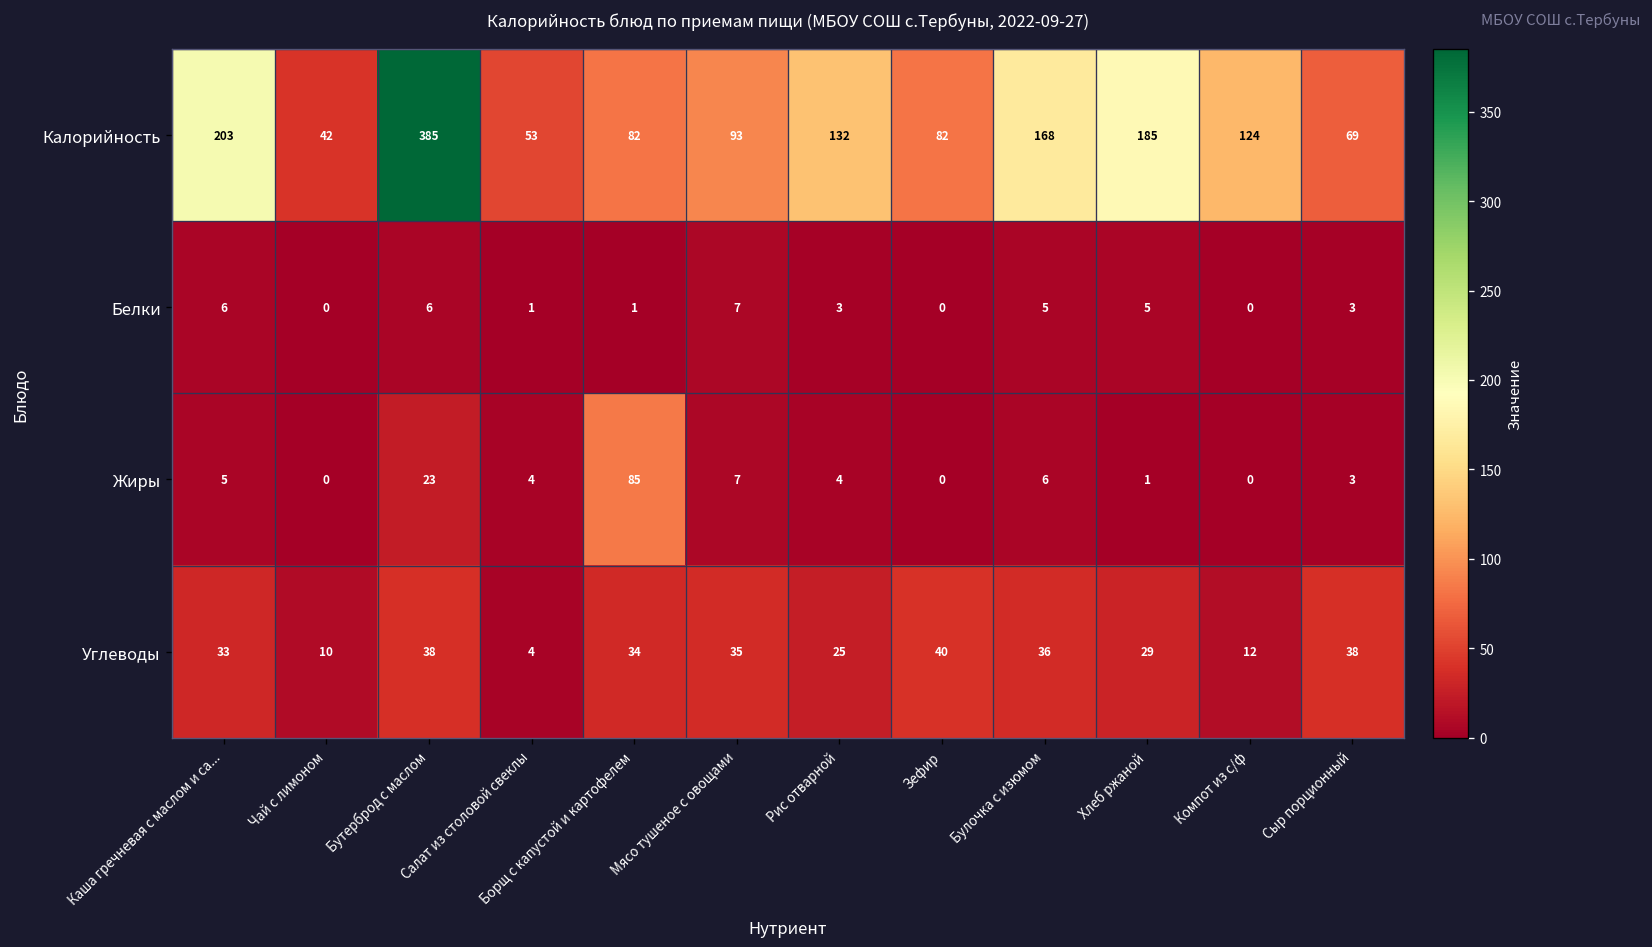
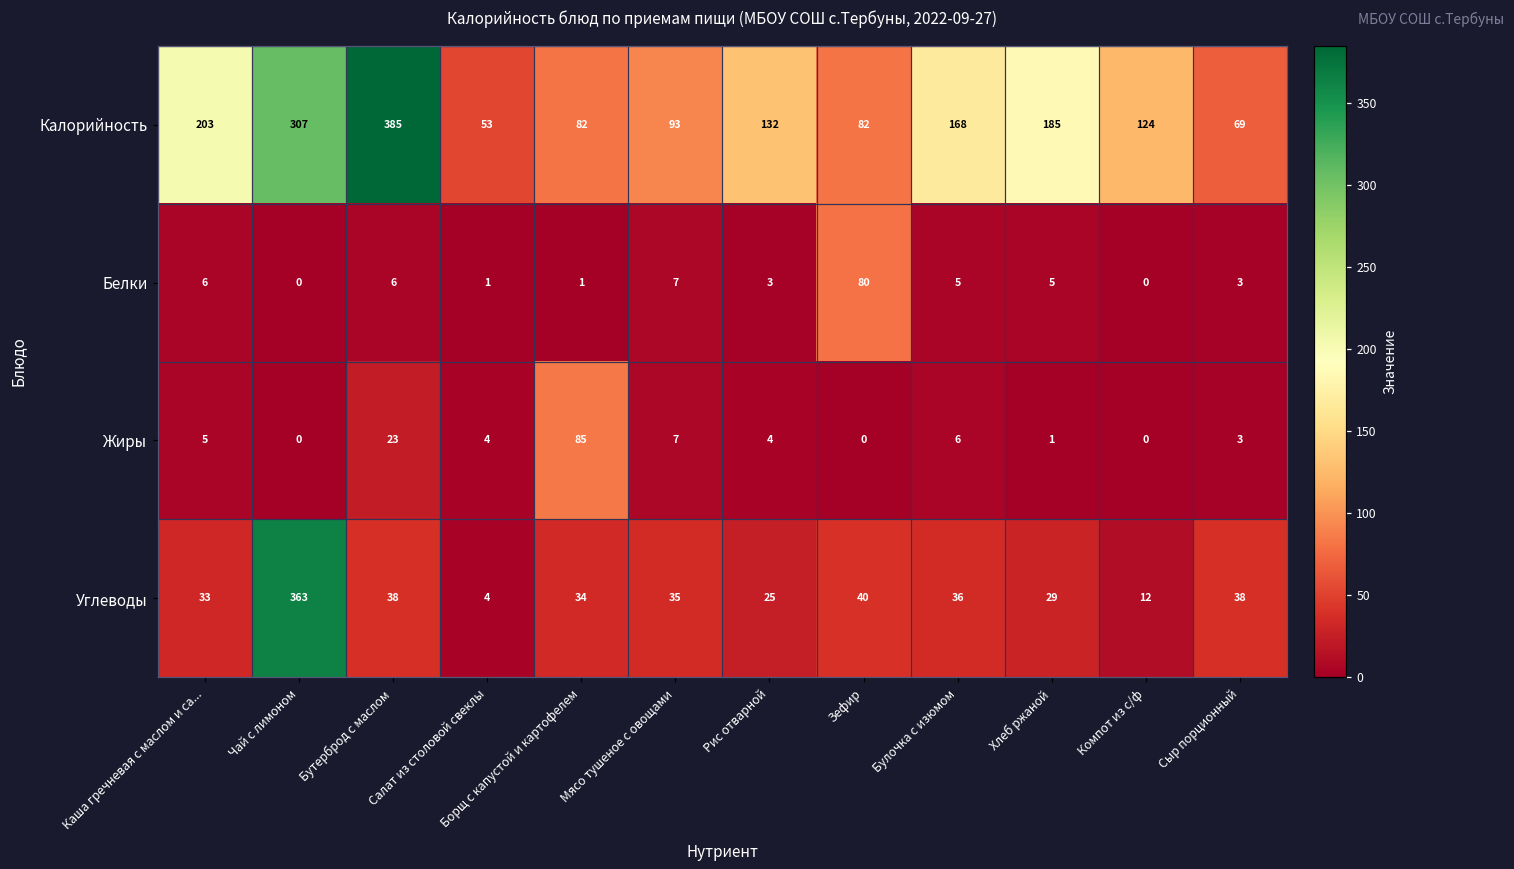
  {
    "Калорийность": {
      "Каша гречневая с маслом и са...": 203,
-     "Чай с лимоном": 42,
+     "Чай с лимоном": 307,
      "Бутерброд с маслом": 385,
      "Салат из столовой свеклы": 53,
      "Борщ с капустой и картофелем": 82,
      "Мясо тушеное с овощами": 93,
      "Рис отварной": 132,
      "Зефир": 82,
      "Булочка с изюмом": 168,
      "Хлеб ржаной": 185,
      "Компот из с/ф": 124,
      "Сыр порционный": 69
    },
    "Белки": {
      "Каша гречневая с маслом и са...": 6,
      "Чай с лимоном": 0,
      "Бутерброд с маслом": 6,
      "Салат из столовой свеклы": 1,
      "Борщ с капустой и картофелем": 1,
      "Мясо тушеное с овощами": 7,
      "Рис отварной": 3,
-     "Зефир": 0,
+     "Зефир": 80,
      "Булочка с изюмом": 5,
      "Хлеб ржаной": 5,
      "Компот из с/ф": 0,
      "Сыр порционный": 3
    },
    "Жиры": {
      "Каша гречневая с маслом и са...": 5,
      "Чай с лимоном": 0,
      "Бутерброд с маслом": 23,
      "Салат из столовой свеклы": 4,
      "Борщ с капустой и картофелем": 85,
      "Мясо тушеное с овощами": 7,
      "Рис отварной": 4,
      "Зефир": 0,
      "Булочка с изюмом": 6,
      "Хлеб ржаной": 1,
      "Компот из с/ф": 0,
      "Сыр порционный": 3
    },
    "Углеводы": {
      "Каша гречневая с маслом и са...": 33,
-     "Чай с лимоном": 10,
+     "Чай с лимоном": 363,
      "Бутерброд с маслом": 38,
      "Салат из столовой свеклы": 4,
      "Борщ с капустой и картофелем": 34,
      "Мясо тушеное с овощами": 35,
      "Рис отварной": 25,
      "Зефир": 40,
      "Булочка с изюмом": 36,
      "Хлеб ржаной": 29,
      "Компот из с/ф": 12,
      "Сыр порционный": 38
    }
  }
